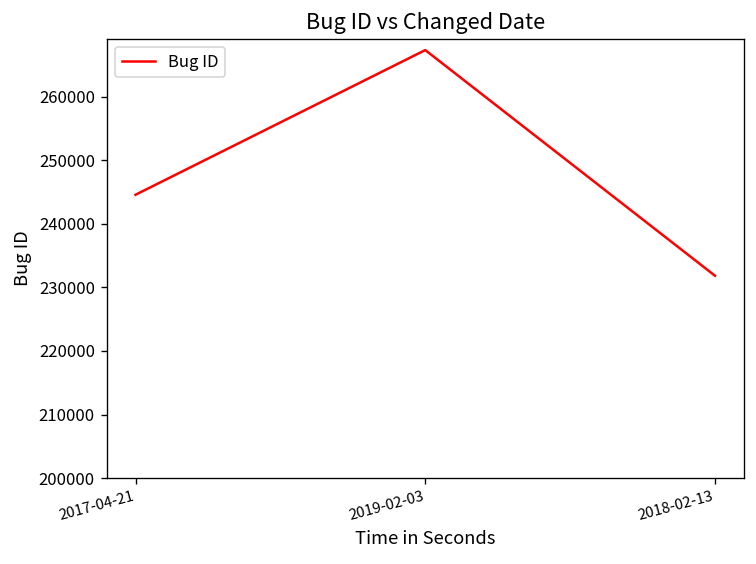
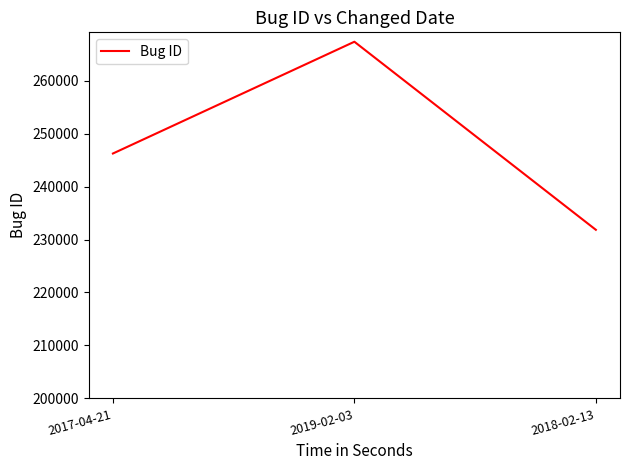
  {
-   "2017-04-21": 245000,
+   "2017-04-21": 246000,
    "2019-02-03": 267000,
    "2018-02-13": 232000
  }
